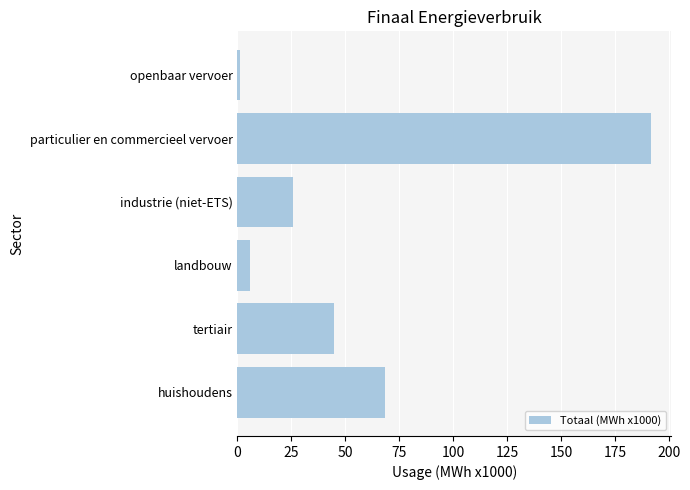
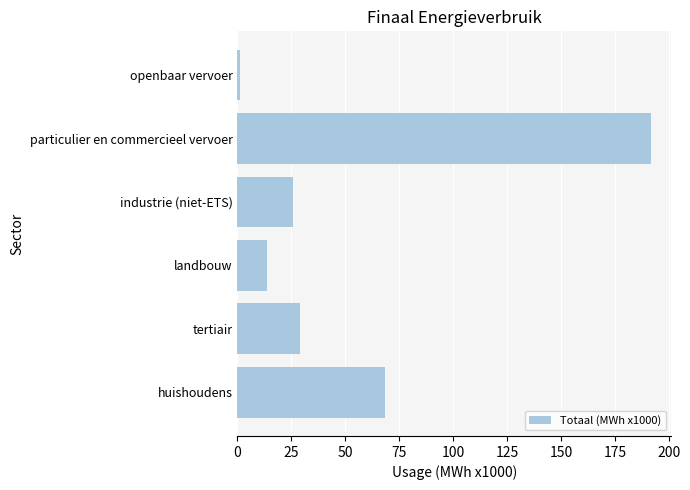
  {
    "openbaar vervoer": 1,
    "particulier en commercieel vervoer": 192,
    "industrie (niet-ETS)": 26,
-   "landbouw": 6,
-   "tertiair": 45,
+   "landbouw": 14,
+   "tertiair": 29,
    "huishoudens": 68
  }
